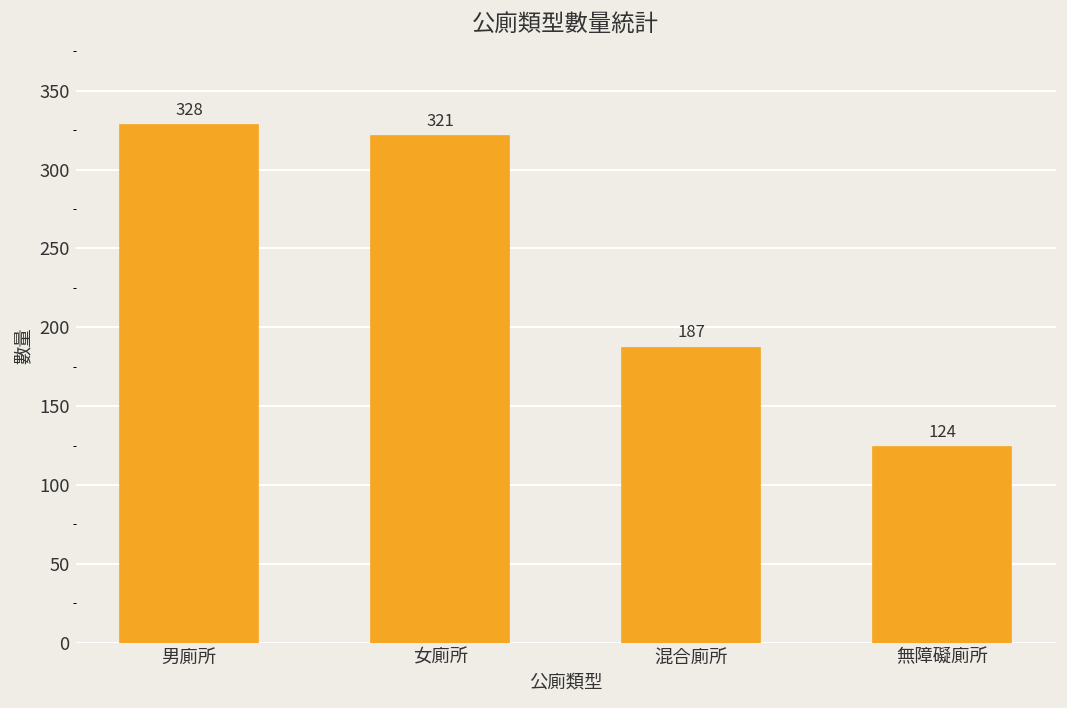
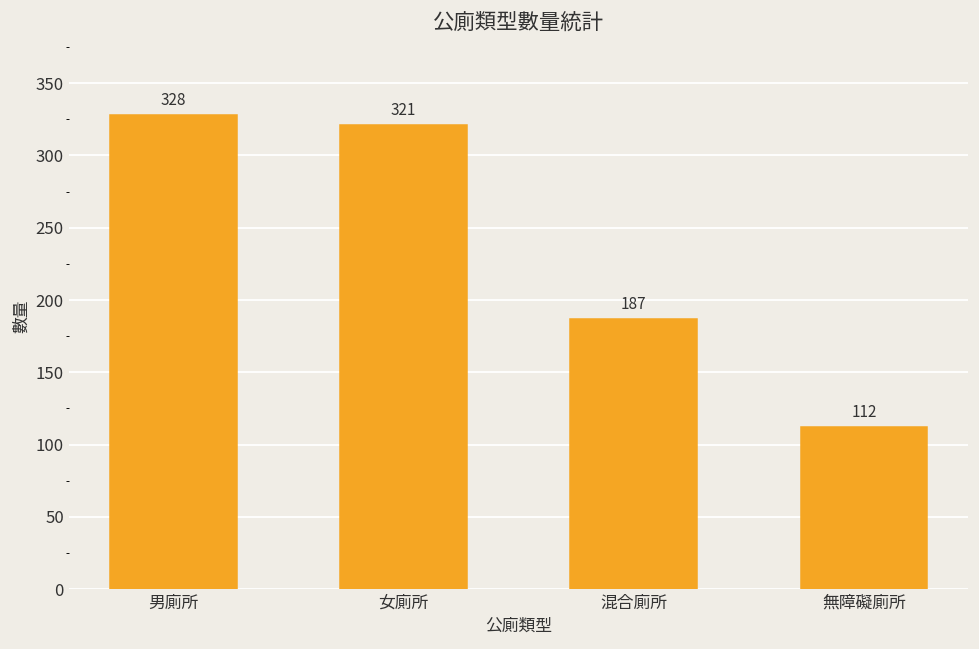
  {
    "男廁所": 328,
    "女廁所": 321,
    "混合廁所": 187,
-   "無障礙廁所": 124
+   "無障礙廁所": 112
  }
